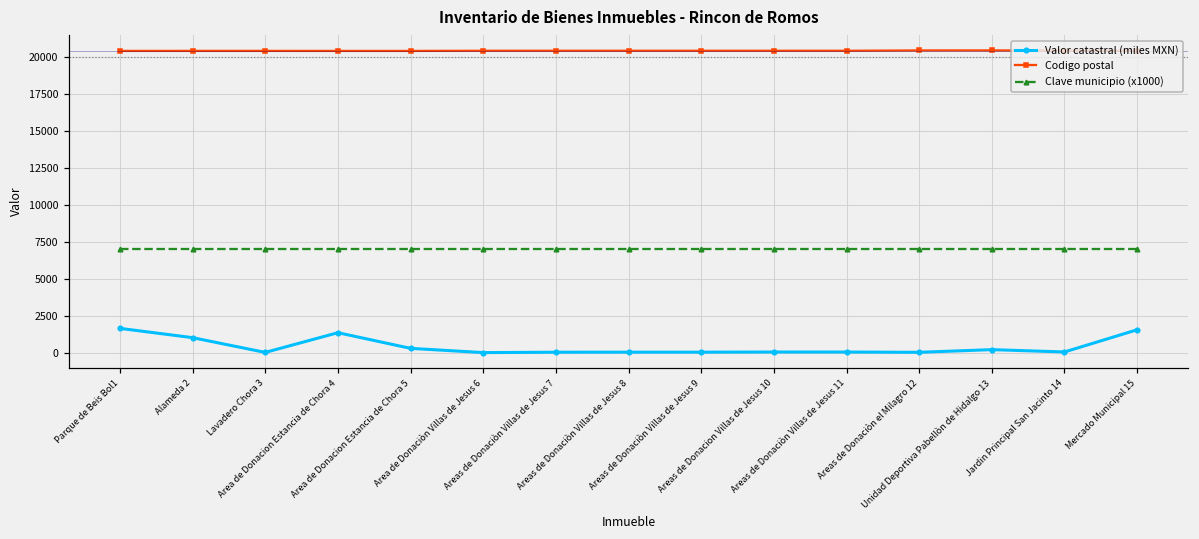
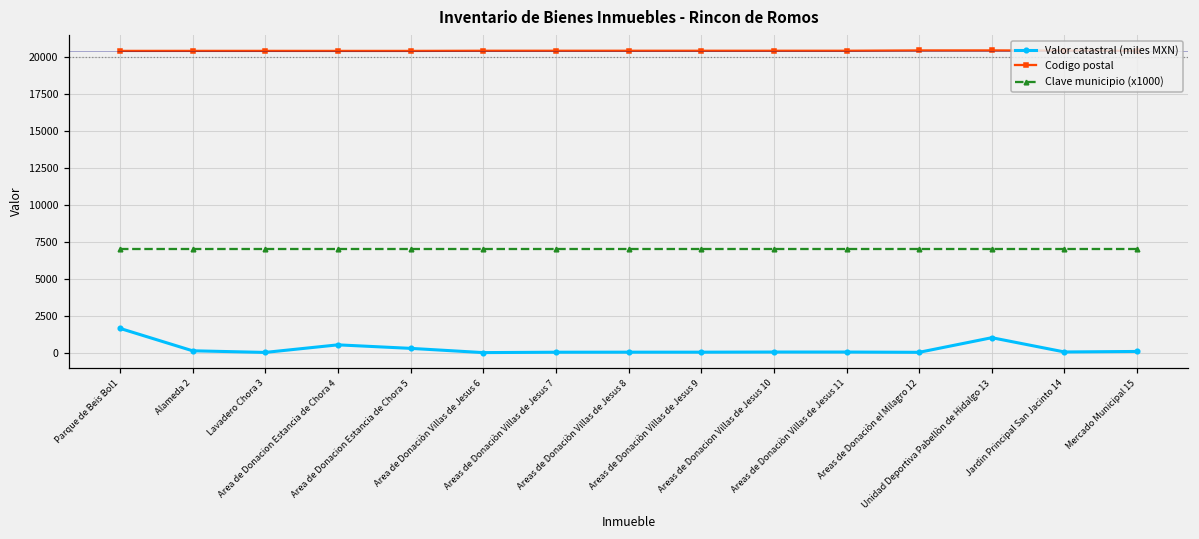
  {
    "Valor catastral (miles MXN)": {
      "Parque de Beis Bol1": 1600,
-     "Alameda 2": 1000,
+     "Alameda 2": 100,
      "Lavadero Chora 3": 0,
-     "Area de Donacion Estancia de Chora 4": 1300,
+     "Area de Donacion Estancia de Chora 4": 500,
      "Area de Donacion Estancia de Chora 5": 300,
      "Area de Donaciòn Villas de Jesus 6": 0,
      "Areas de Donaciòn Villas de Jesus 7": 0,
      "Areas de Donaciòn Villas de Jesus 8": 0,
      "Areas de Donaciòn Villas de Jesus 9": 0,
      "Areas de Donacion Villas de Jesus 10": 0,
      "Areas de Donaciòn Villas de Jesus 11": 0,
      "Areas de Donaciòn el Milagro 12": 0,
-     "Unidad Deportiva Pabellòn de Hidalgo 13": 200,
+     "Unidad Deportiva Pabellòn de Hidalgo 13": 1000,
      "Jardin Principal San Jacinto 14": 0,
-     "Mercado Municipal 15": 1500
+     "Mercado Municipal 15": 100
    },
    "Codigo postal": {
      "Parque de Beis Bol1": 20400,
      "Alameda 2": 20400,
      "Lavadero Chora 3": 20400,
      "Area de Donacion Estancia de Chora 4": 20400,
      "Area de Donacion Estancia de Chora 5": 20400,
      "Area de Donaciòn Villas de Jesus 6": 20400,
      "Areas de Donaciòn Villas de Jesus 7": 20400,
      "Areas de Donaciòn Villas de Jesus 8": 20400,
      "Areas de Donaciòn Villas de Jesus 9": 20400,
      "Areas de Donacion Villas de Jesus 10": 20400,
      "Areas de Donaciòn Villas de Jesus 11": 20400,
      "Areas de Donaciòn el Milagro 12": 20400,
      "Unidad Deportiva Pabellòn de Hidalgo 13": 20400
    },
    "Clave municipio (x1000)": {
      "Parque de Beis Bol1": 7000,
      "Alameda 2": 7000,
      "Lavadero Chora 3": 7000,
      "Area de Donacion Estancia de Chora 4": 7000,
      "Area de Donacion Estancia de Chora 5": 7000,
      "Area de Donaciòn Villas de Jesus 6": 7000,
      "Areas de Donaciòn Villas de Jesus 7": 7000,
      "Areas de Donaciòn Villas de Jesus 8": 7000,
      "Areas de Donaciòn Villas de Jesus 9": 7000,
      "Areas de Donacion Villas de Jesus 10": 7000,
      "Areas de Donaciòn Villas de Jesus 11": 7000,
      "Areas de Donaciòn el Milagro 12": 7000,
      "Unidad Deportiva Pabellòn de Hidalgo 13": 7000,
      "Jardin Principal San Jacinto 14": 7000,
      "Mercado Municipal 15": 7000
    }
  }
